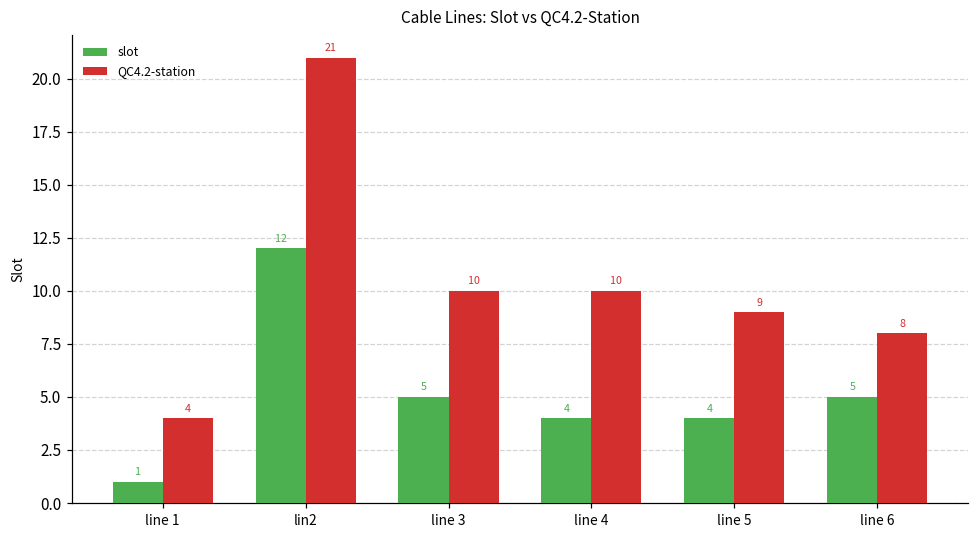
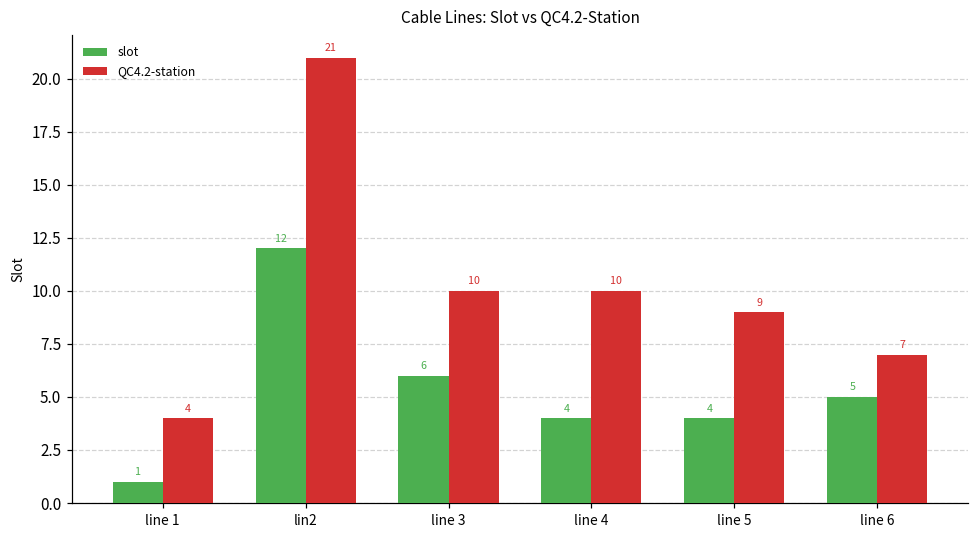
  {
    "slot": {
      "line 1": 1,
      "lin2": 12,
-     "line 3": 5,
+     "line 3": 6,
      "line 4": 4,
      "line 5": 4,
      "line 6": 5
    },
    "QC4.2-station": {
      "line 1": 4,
      "lin2": 21,
      "line 3": 10,
      "line 4": 10,
      "line 5": 9,
-     "line 6": 8
+     "line 6": 7
    }
  }
